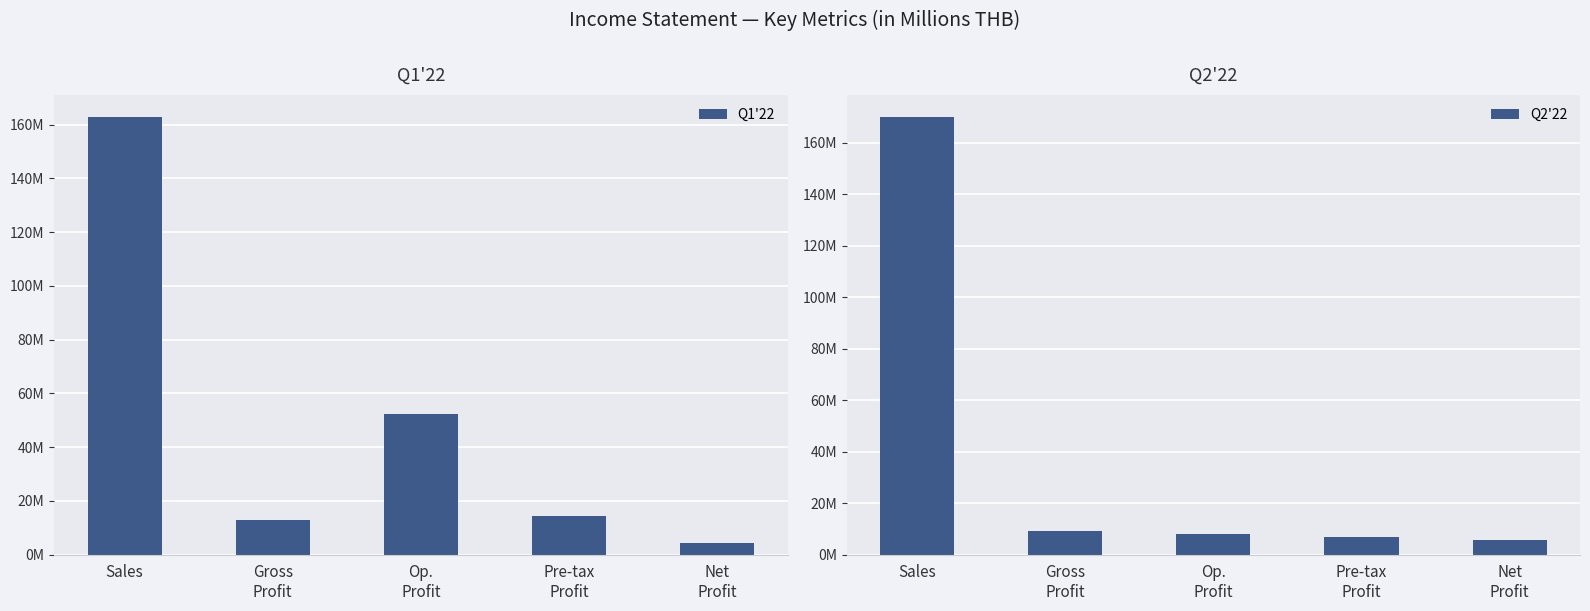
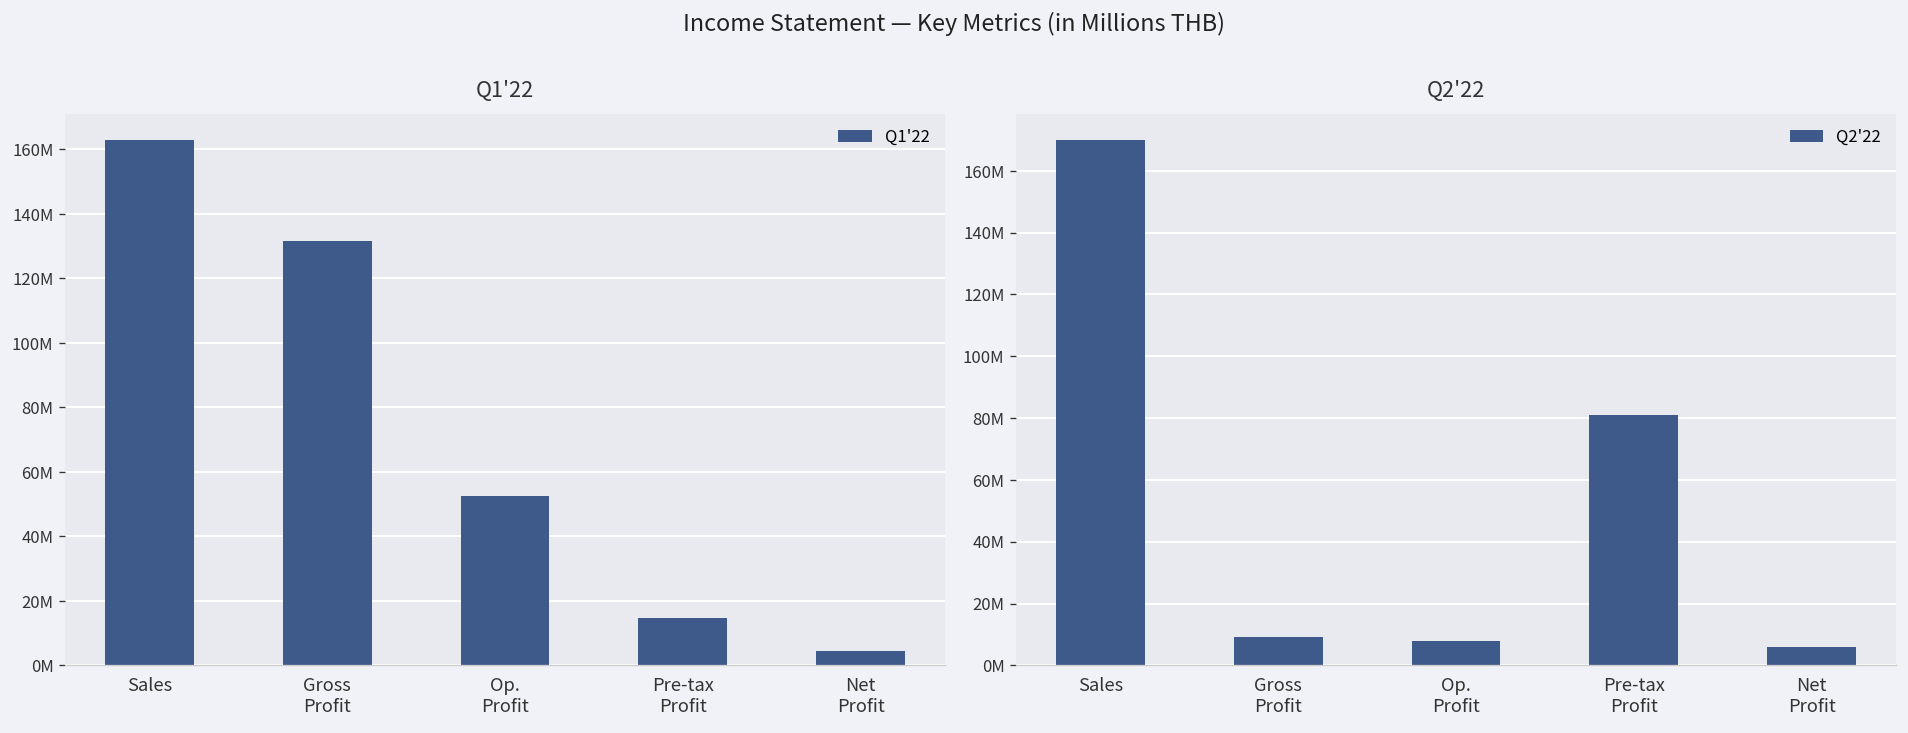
  {
    "Q1'22": {
      "Sales": 163000000,
-     "Gross Profit": 13000000,
+     "Gross Profit": 131000000,
      "Op. Profit": 52000000,
      "Pre-tax Profit": 15000000,
      "Net Profit": 4000000
    },
    "Q2'22": {
      "Sales": 170000000,
      "Gross Profit": 9000000,
      "Op. Profit": 8000000,
-     "Pre-tax Profit": 7000000,
+     "Pre-tax Profit": 81000000,
      "Net Profit": 6000000
    }
  }
